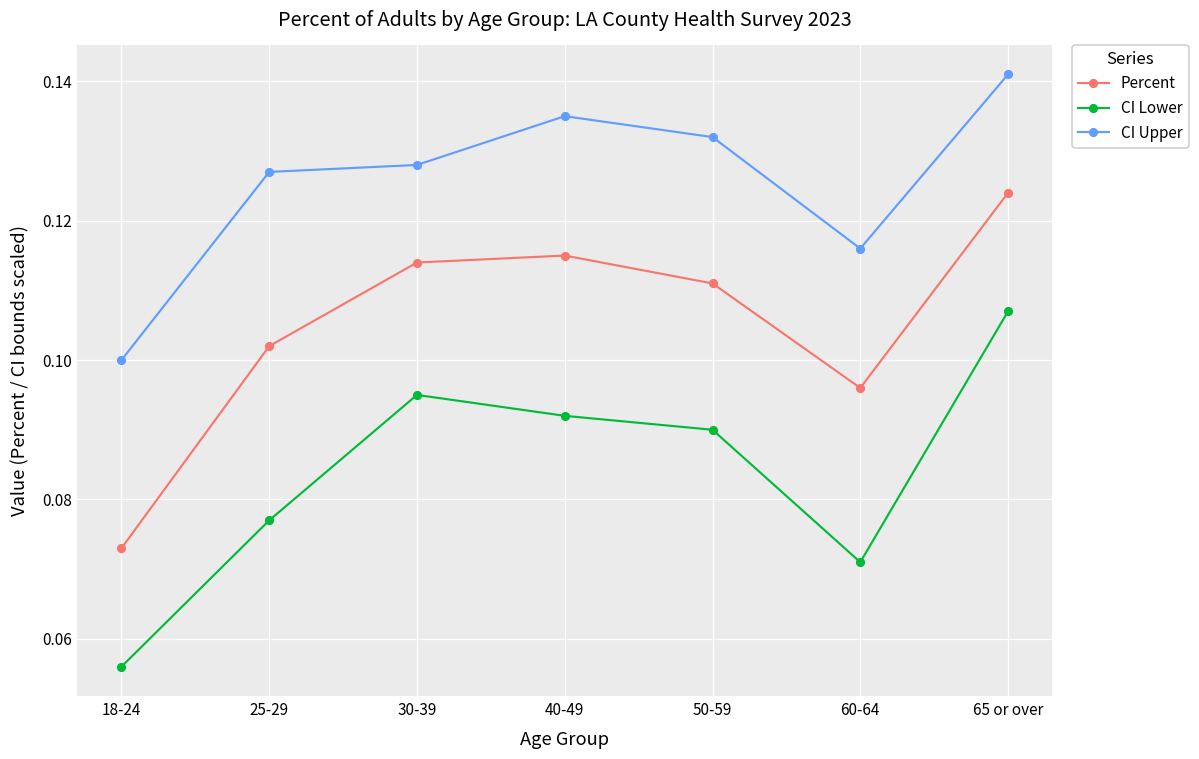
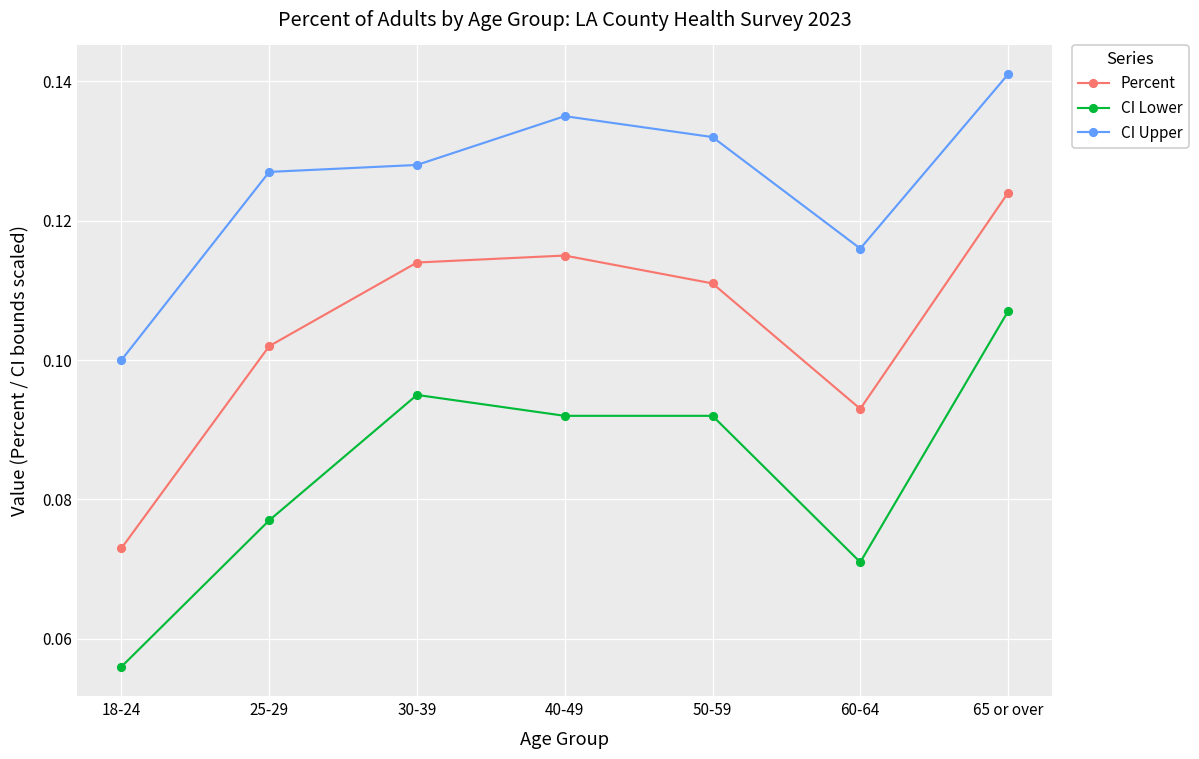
  {
    "Percent": {
      "18-24": 0.073,
      "25-29": 0.102,
      "30-39": 0.114,
      "40-49": 0.115,
      "50-59": 0.111,
-     "60-64": 0.096,
+     "60-64": 0.093,
      "65 or over": 0.124
    },
    "CI Lower": {
      "18-24": 0.056,
      "25-29": 0.077,
      "30-39": 0.095,
      "40-49": 0.092,
-     "50-59": 0.090,
+     "50-59": 0.092,
      "60-64": 0.071,
      "65 or over": 0.107
    },
    "CI Upper": {
      "18-24": 0.100,
      "25-29": 0.127,
      "30-39": 0.128,
      "40-49": 0.135,
      "50-59": 0.132,
      "60-64": 0.116,
      "65 or over": 0.141
    }
  }
